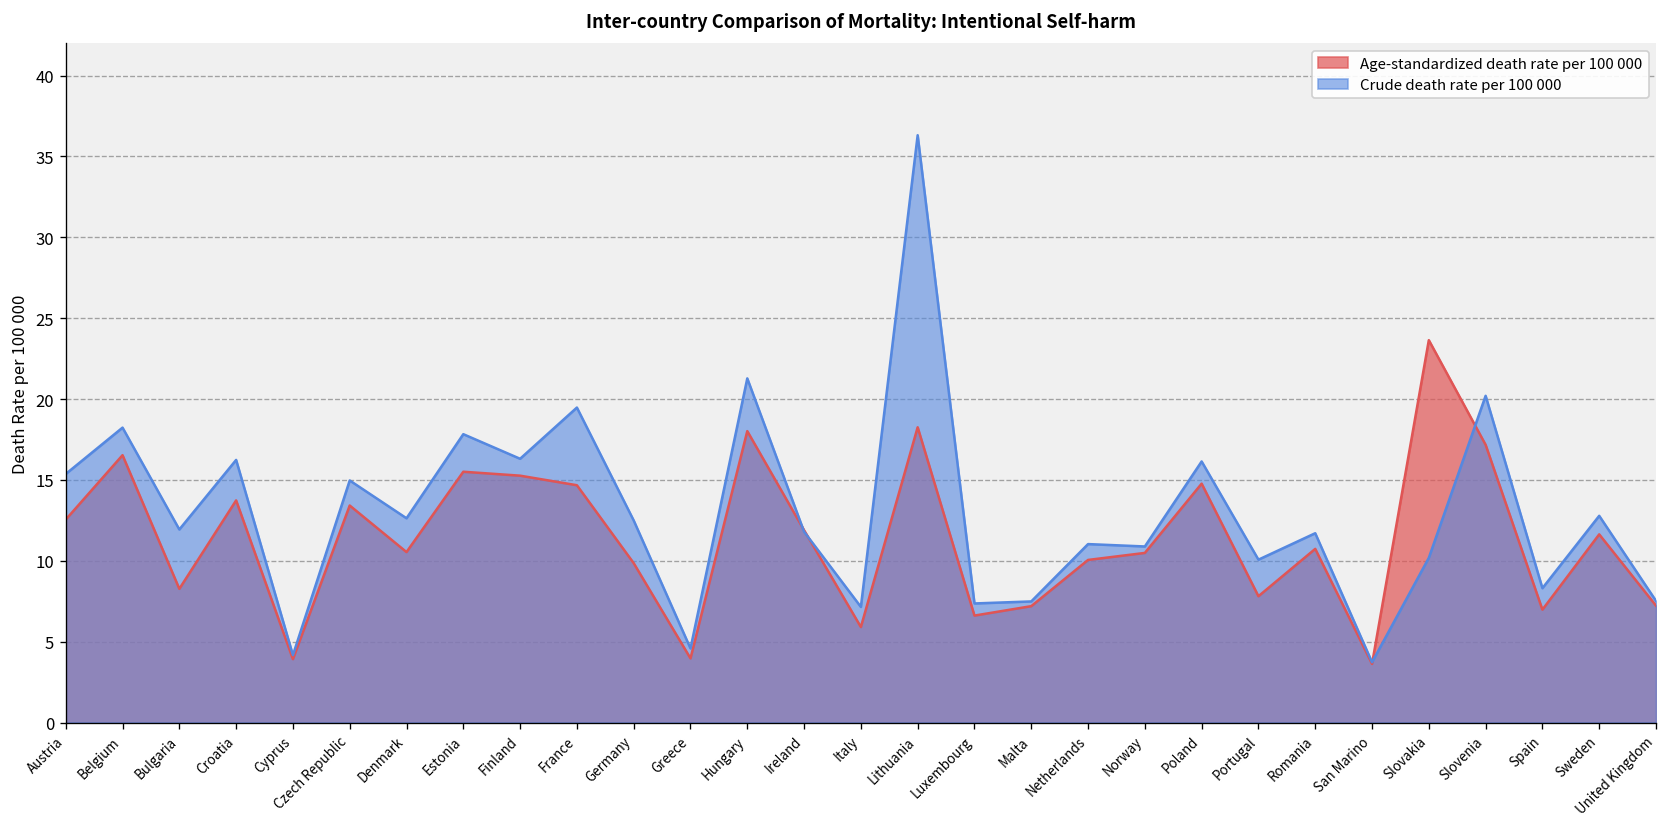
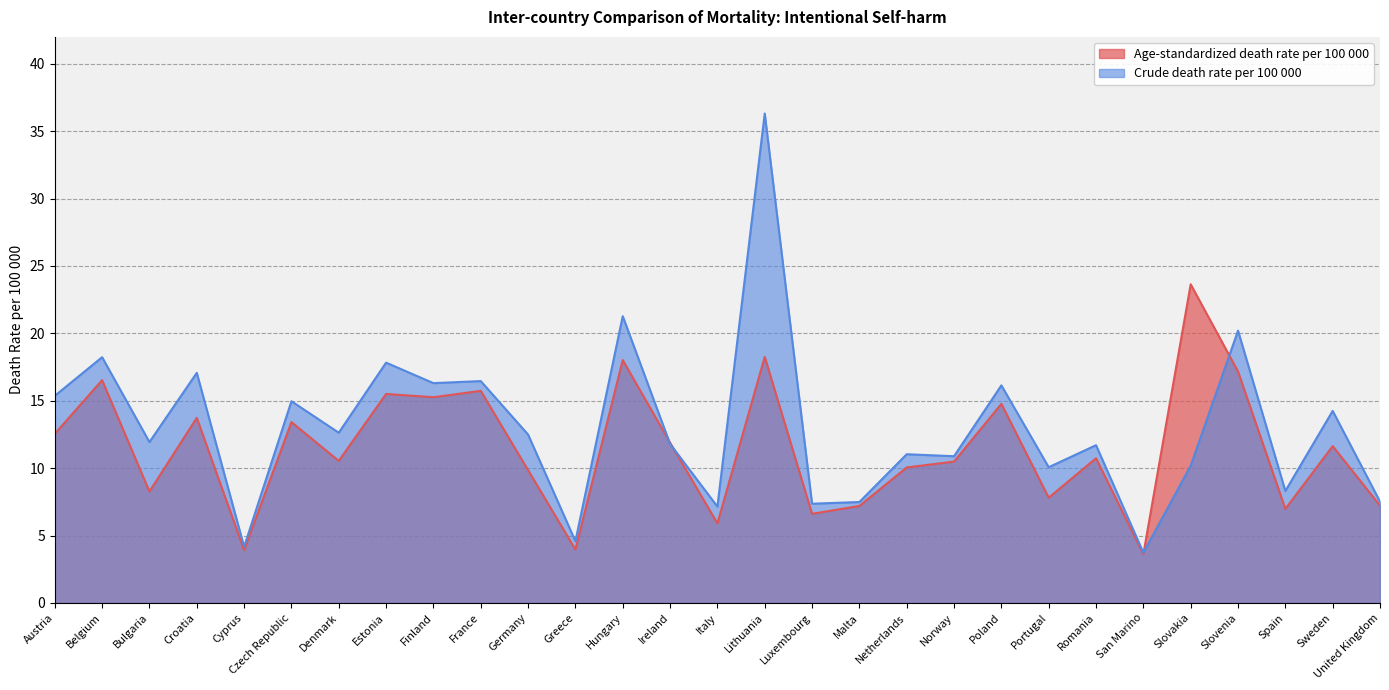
  {
    "Age-standardized death rate per 100 000": {
      "Austria": 12.5,
      "Belgium": 16.5,
      "Bulgaria": 8.3,
      "Croatia": 13.7,
      "Cyprus": 3.9,
      "Czech Republic": 13.4,
      "Denmark": 10.5,
      "Estonia": 15.5,
      "Finland": 15.3,
-     "France": 14.7,
+     "France": 15.7,
      "Germany": 9.9,
      "Greece": 4.0,
      "Hungary": 18.0,
      "Italy": 5.9,
      "Lithuania": 18.3,
      "Luxembourg": 6.6,
      "Malta": 7.2,
      "Netherlands": 10.1,
      "Norway": 10.5,
      "Poland": 14.8,
      "Portugal": 7.8,
      "Romania": 10.7,
      "Slovakia": 23.6,
      "Slovenia": 17.2,
      "Spain": 7.0,
      "Sweden": 11.6,
      "United Kingdom": 7.2
    },
    "Crude death rate per 100 000": {
      "Austria": 15.4,
      "Belgium": 18.2,
      "Bulgaria": 11.9,
-     "Croatia": 16.2,
+     "Croatia": 17.1,
      "Cyprus": 4.2,
      "Czech Republic": 15.0,
      "Denmark": 12.6,
      "Estonia": 17.8,
      "Finland": 16.3,
-     "France": 19.5,
+     "France": 16.5,
      "Germany": 12.5,
      "Greece": 4.6,
      "Hungary": 21.3,
      "Italy": 7.1,
      "Lithuania": 36.3,
      "Luxembourg": 7.4,
      "Malta": 7.5,
      "Netherlands": 11.0,
      "Norway": 10.9,
      "Poland": 16.1,
      "Portugal": 10.1,
      "Romania": 11.7,
      "Slovakia": 10.2,
      "Slovenia": 20.2,
      "Spain": 8.3,
-     "Sweden": 12.8,
+     "Sweden": 14.2,
      "United Kingdom": 7.5
    }
  }
